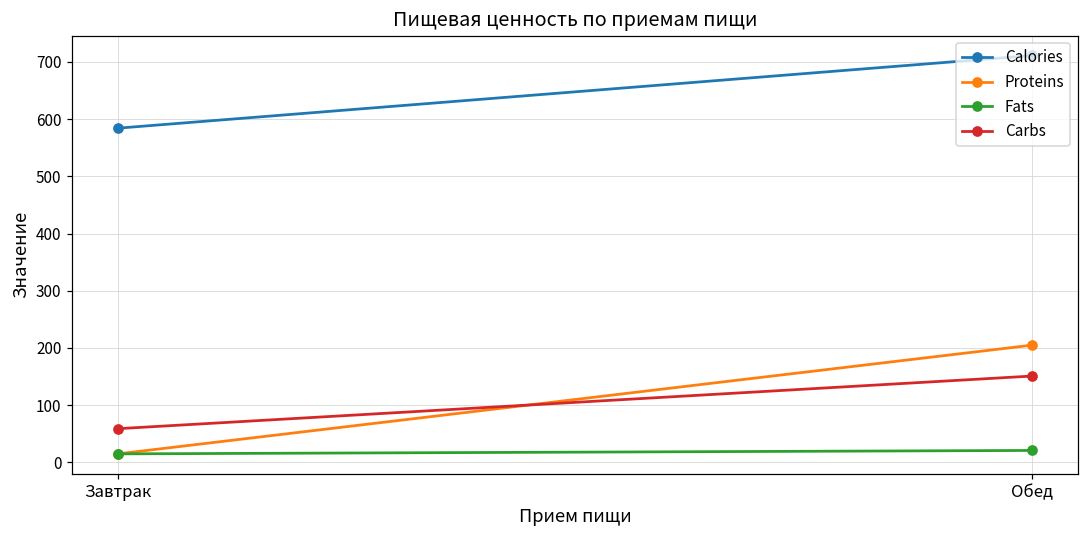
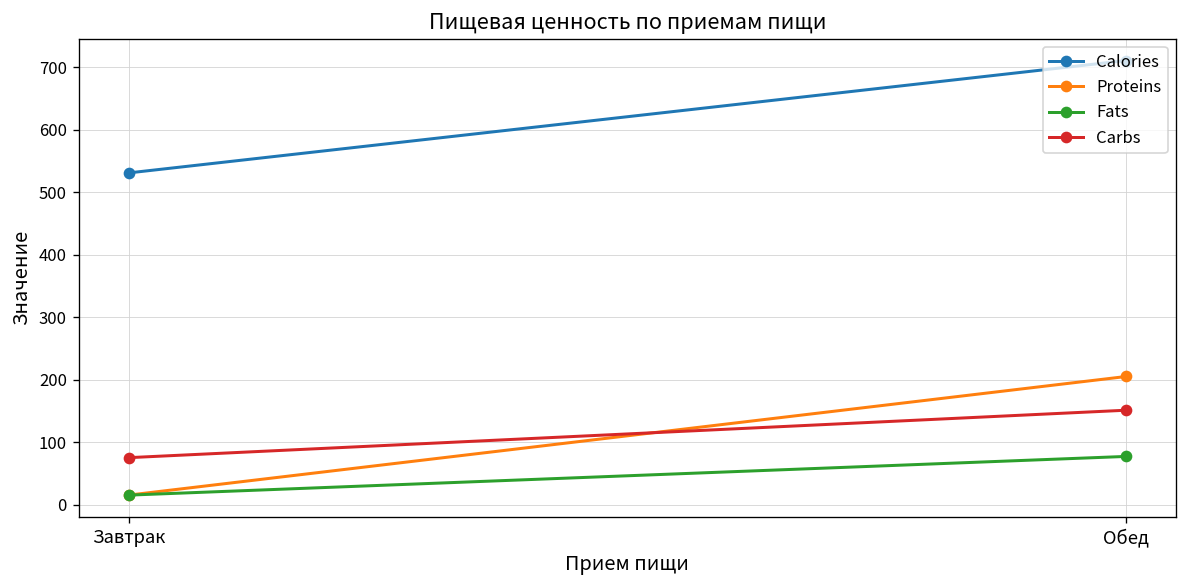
  {
    "Calories": {
-     "Завтрак": 580
+     "Завтрак": 530
    },
    "Proteins": {
      "Обед": 210
    },
    "Fats": {
-     "Обед": 20
+     "Обед": 80
    },
    "Carbs": {
-     "Завтрак": 60,
+     "Завтрак": 80,
      "Обед": 150
    }
  }
